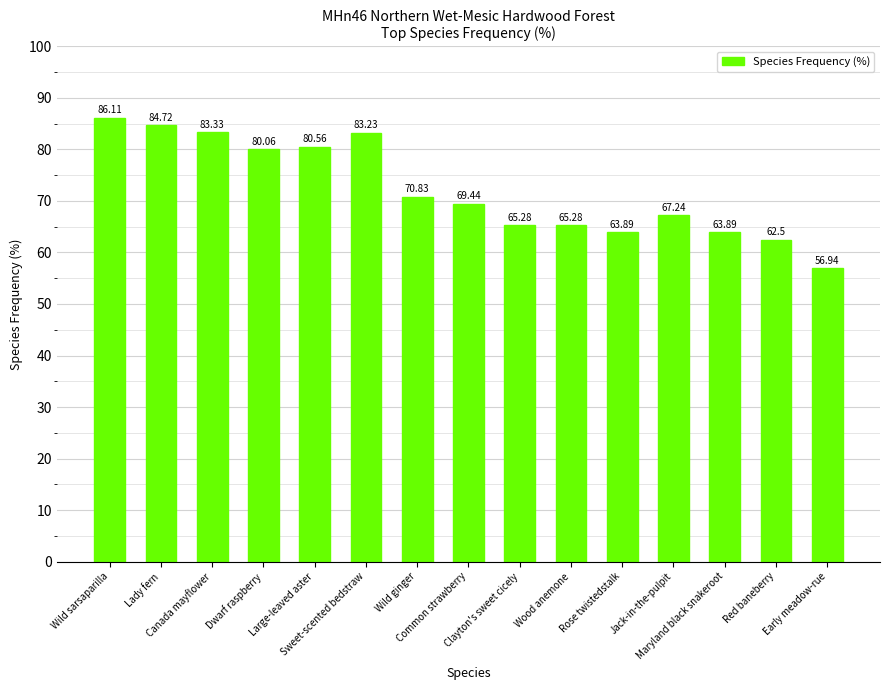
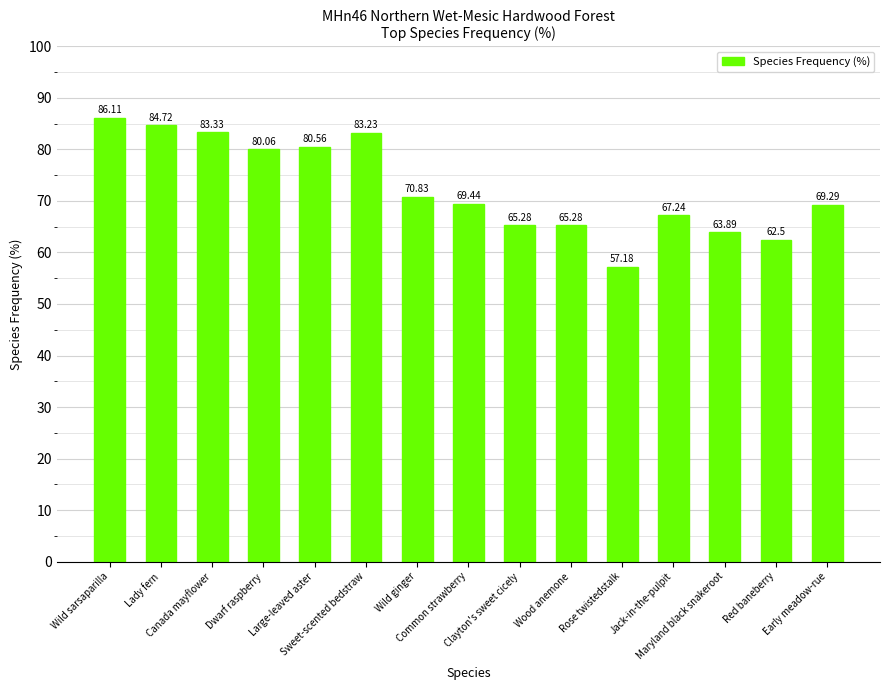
  {
    "Wild sarsaparilla": 86.11,
    "Lady fern": 84.72,
    "Canada mayflower": 83.33,
    "Dwarf raspberry": 80.06,
    "Large-leaved aster": 80.56,
    "Sweet-scented bedstraw": 83.23,
    "Wild ginger": 70.83,
    "Common strawberry": 69.44,
    "Clayton's sweet cicely": 65.28,
    "Wood anemone": 65.28,
-   "Rose twistedstalk": 63.89,
+   "Rose twistedstalk": 57.18,
    "Jack-in-the-pulpit": 67.24,
    "Maryland black snakeroot": 63.89,
    "Red baneberry": 62.5,
-   "Early meadow-rue": 56.94
+   "Early meadow-rue": 69.29
  }
